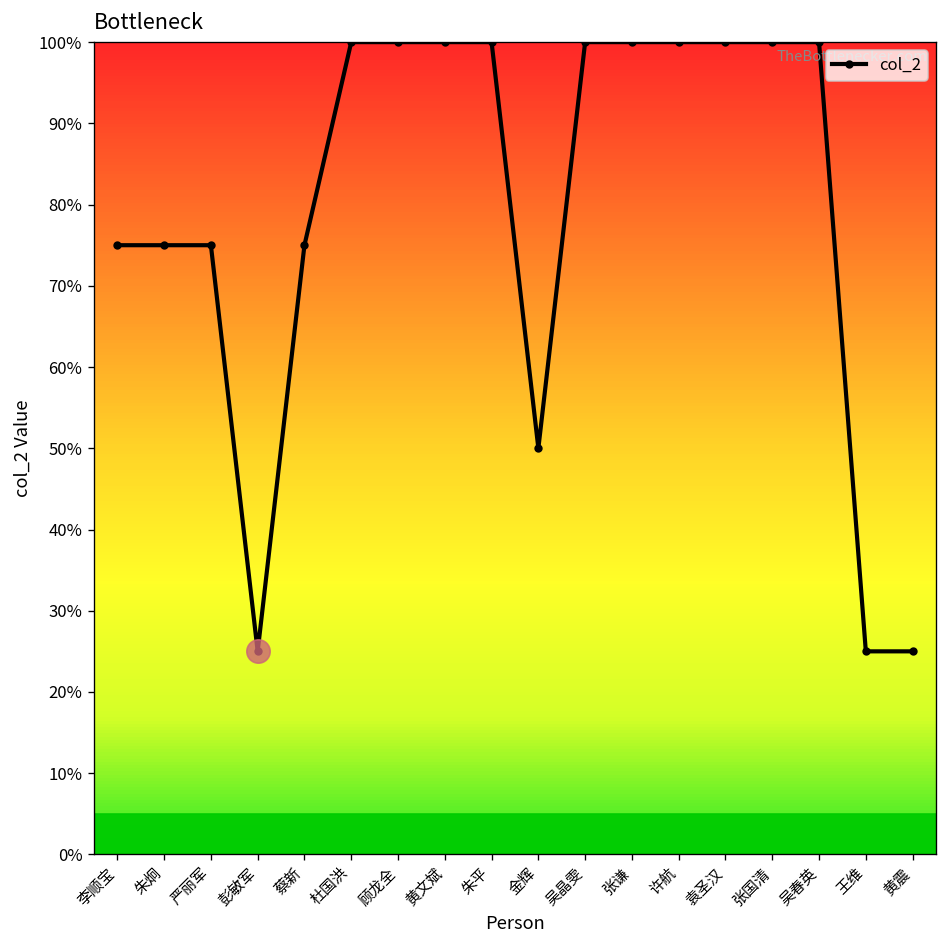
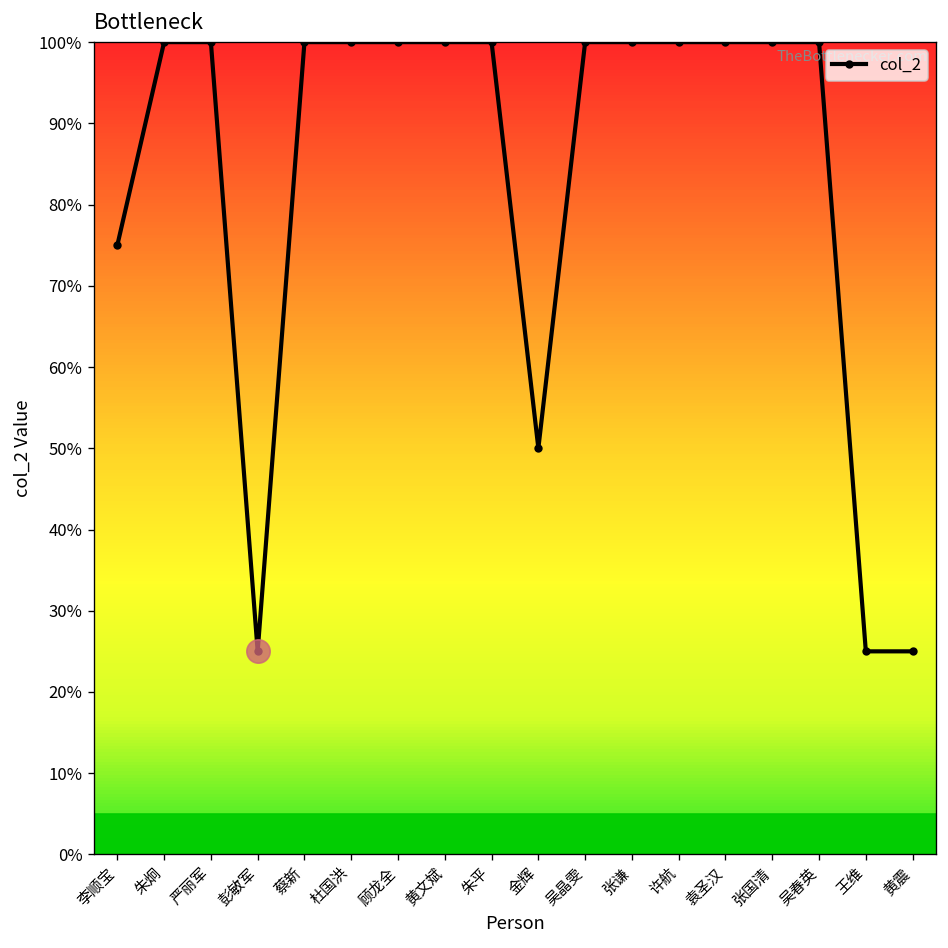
  {
    "col_2": {
      "李顺宝": "75%",
-     "朱炯": "75%",
-     "严丽军": "75%",
-     "蔡新": "75%",
+     "朱炯": "100%",
+     "严丽军": "100%",
+     "蔡新": "100%",
      "杜国洪": "100%",
      "顾龙全": "100%",
      "黄文斌": "100%",
      "朱平": "100%",
      "金辉": "50%",
      "吴晶雯": "100%",
      "张谦": "100%",
      "许航": "100%",
      "袁圣汉": "100%",
      "张国清": "100%",
      "吴春英": "100%",
      "王维": "25%",
      "黄震": "25%"
    }
  }
